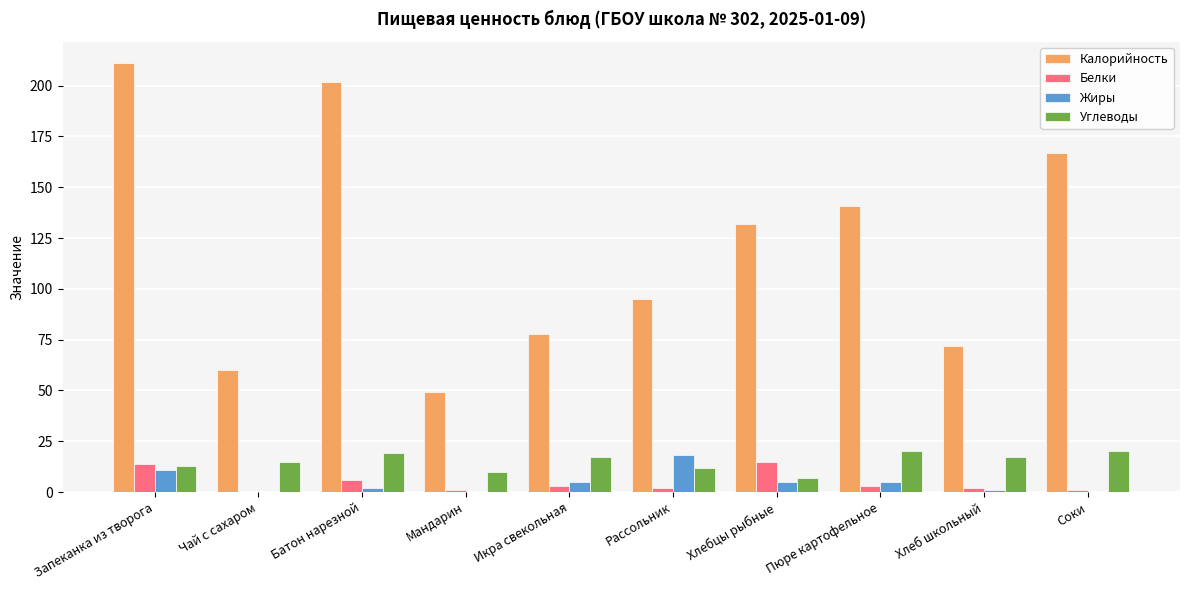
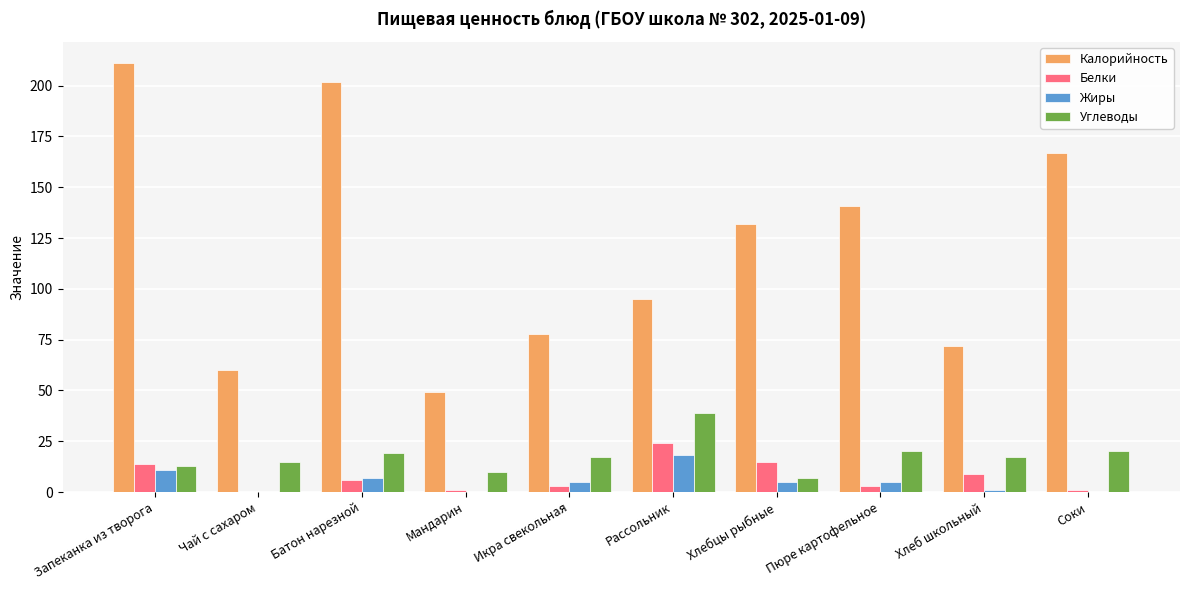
  {
    "Калорийность": {
      "Запеканка из творога": 211,
      "Чай с сахаром": 60,
      "Батон нарезной": 202,
      "Мандарин": 49,
      "Икра свекольная": 78,
      "Рассольник": 95,
      "Хлебцы рыбные": 132,
      "Пюре картофельное": 141,
      "Хлеб школьный": 72,
      "Соки": 167
    },
    "Белки": {
      "Запеканка из творога": 14,
      "Чай с сахаром": 0,
      "Батон нарезной": 6,
      "Икра свекольная": 3,
-     "Рассольник": 2,
+     "Рассольник": 24,
      "Хлебцы рыбные": 15,
      "Пюре картофельное": 3,
-     "Хлеб школьный": 2
+     "Хлеб школьный": 9
    },
    "Жиры": {
      "Запеканка из творога": 11,
      "Чай с сахаром": 0,
-     "Батон нарезной": 2,
+     "Батон нарезной": 7,
      "Мандарин": 0,
      "Икра свекольная": 5,
      "Рассольник": 18,
      "Хлебцы рыбные": 5,
      "Пюре картофельное": 5,
      "Соки": 0
    },
    "Углеводы": {
      "Запеканка из творога": 13,
      "Чай с сахаром": 15,
      "Батон нарезной": 19,
      "Мандарин": 10,
      "Икра свекольная": 17,
-     "Рассольник": 12,
+     "Рассольник": 39,
      "Хлебцы рыбные": 7,
      "Пюре картофельное": 20,
      "Хлеб школьный": 17,
      "Соки": 20
    }
  }
